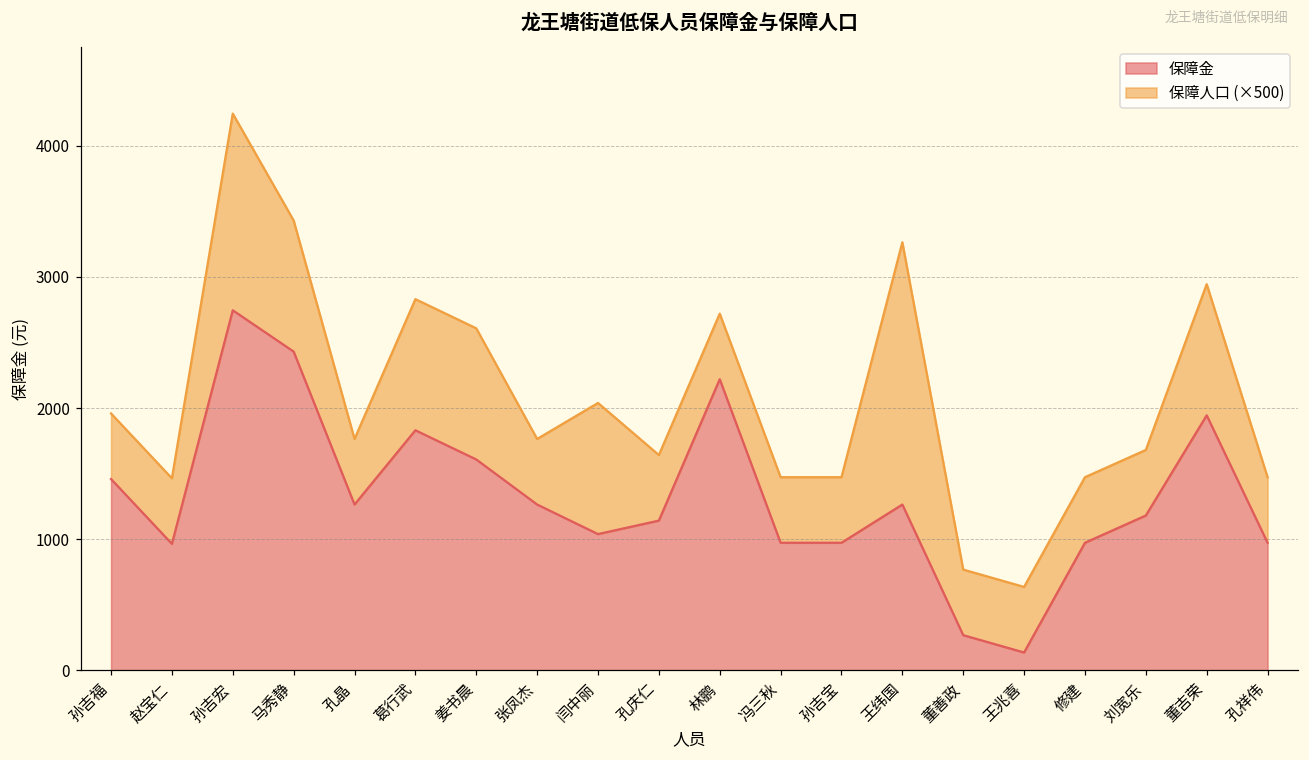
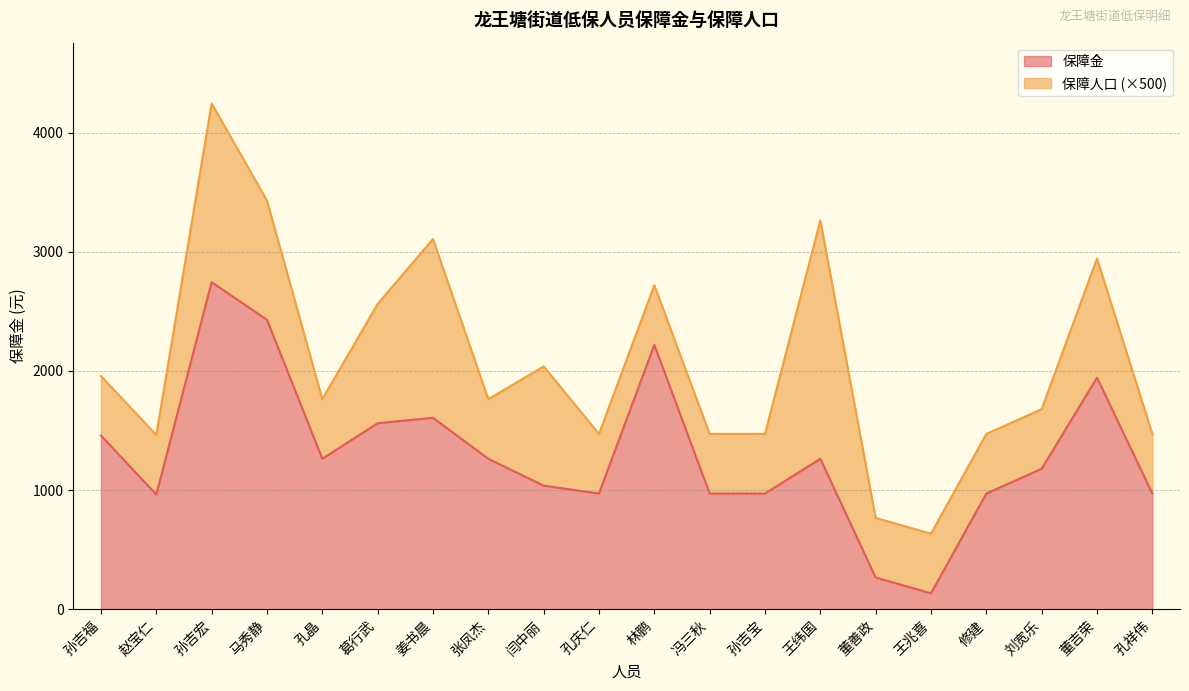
  {
    "保障金": {
      "孙吉福": 1460,
      "赵宝仁": 960,
      "孙吉宏": 2750,
      "马秀静": 2430,
      "孔晶": 1260,
-     "葛行武": 1830,
+     "葛行武": 1560,
      "姜书晨": 1610,
      "张凤杰": 1260,
      "闫中丽": 1040,
-     "孔庆仁": 1140,
+     "孔庆仁": 970,
      "林鹏": 2220,
      "冯三秋": 970,
      "孙吉宝": 970,
      "王纬国": 1260,
      "董善政": 270,
      "王兆喜": 140,
      "修建": 970,
      "刘宽乐": 1180,
      "董吉荣": 1940,
      "孔祥伟": 970
    },
    "保障人口 (×500)": {
      "孙吉福": 500,
      "赵宝仁": 500,
      "孙吉宏": 1500,
      "马秀静": 1000,
      "孔晶": 500,
      "葛行武": 1000,
-     "姜书晨": 1000,
+     "姜书晨": 1500,
      "张凤杰": 500,
      "闫中丽": 1000,
      "孔庆仁": 500,
      "林鹏": 500,
      "冯三秋": 500,
      "孙吉宝": 500,
      "王纬国": 2000,
      "董善政": 500,
      "王兆喜": 500,
      "修建": 500,
      "刘宽乐": 500,
      "董吉荣": 1000,
      "孔祥伟": 500
    }
  }
